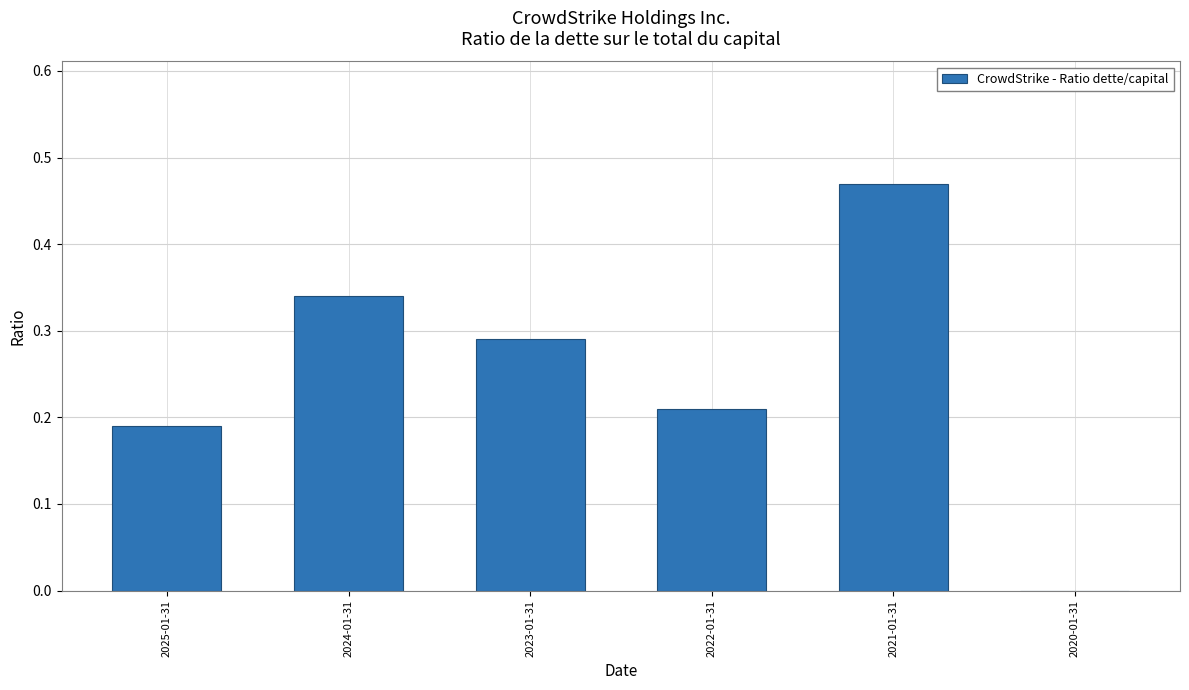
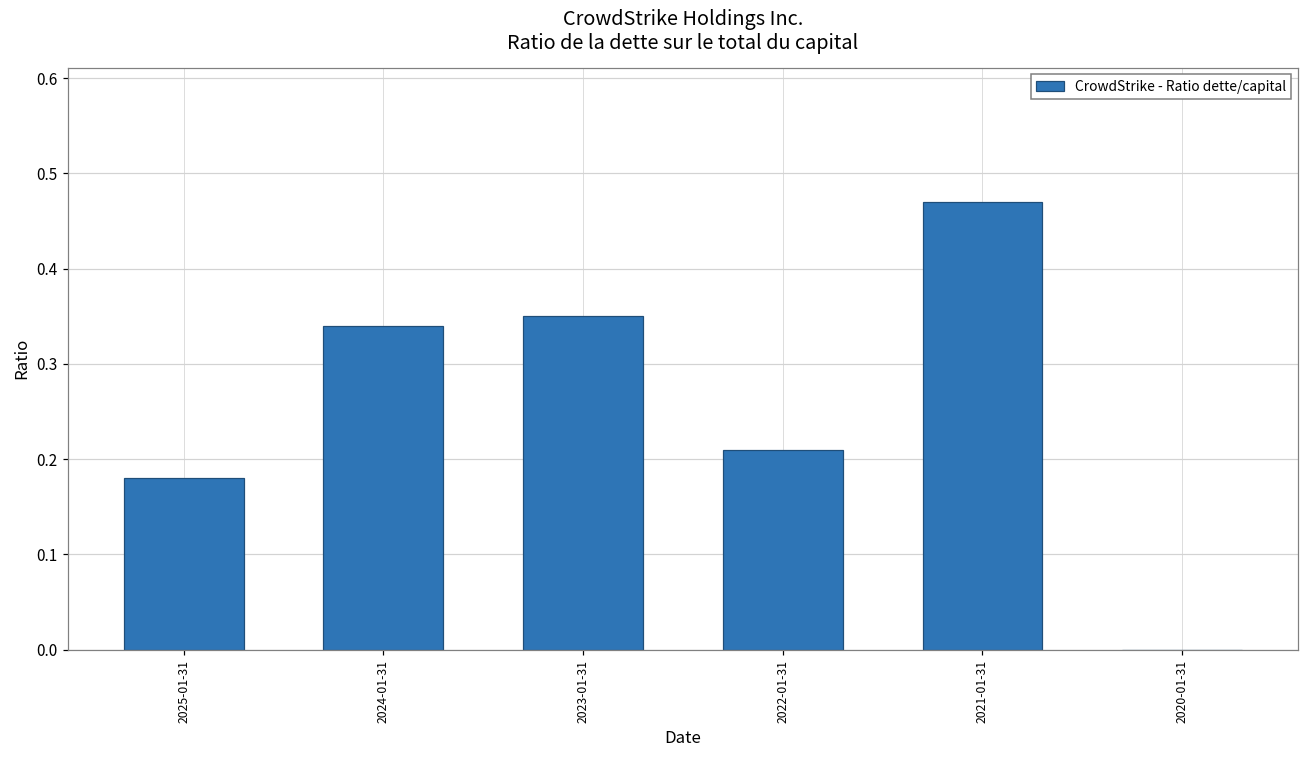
  {
-   "2025-01-31": 0.19,
+   "2025-01-31": 0.18,
    "2024-01-31": 0.34,
-   "2023-01-31": 0.29,
+   "2023-01-31": 0.35,
    "2022-01-31": 0.21,
    "2021-01-31": 0.47,
    "2020-01-31": 0.00
  }
